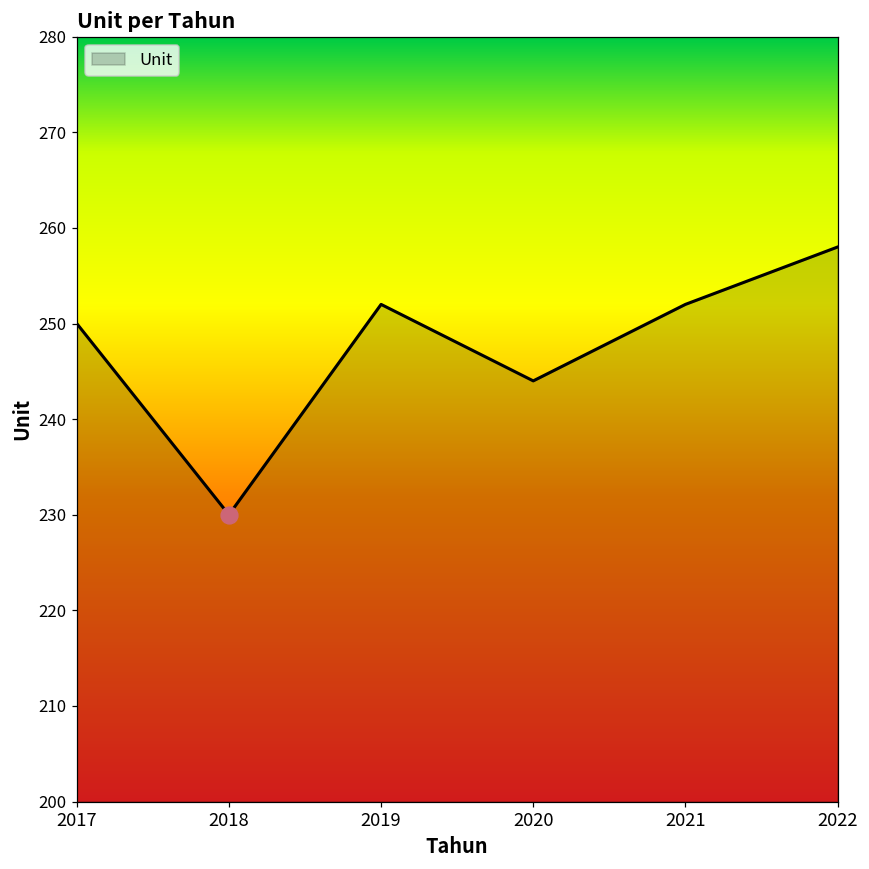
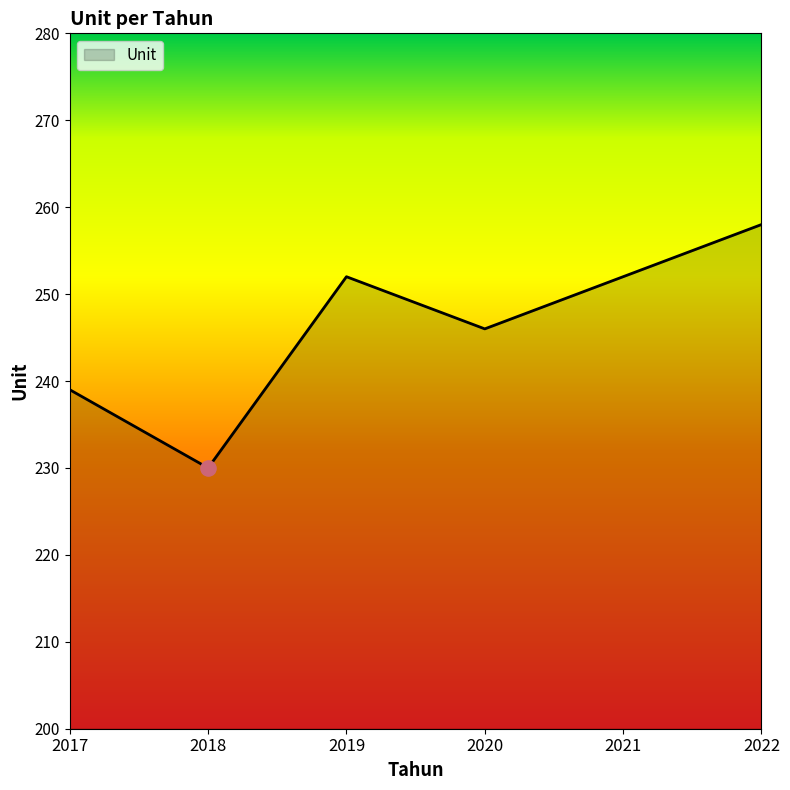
  {
    "Unit": {
-     "2017": 250,
+     "2017": 239,
      "2019": 252,
-     "2020": 244,
+     "2020": 246,
      "2021": 252,
      "2022": 258
    }
  }
